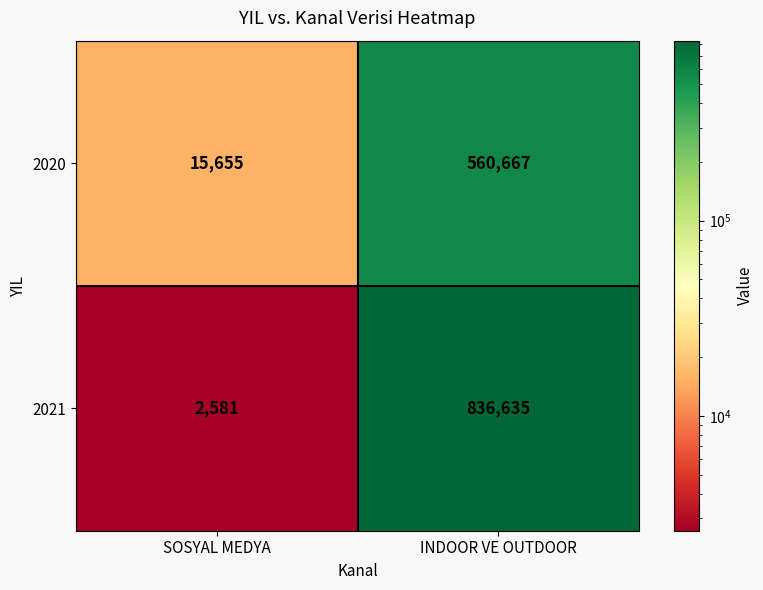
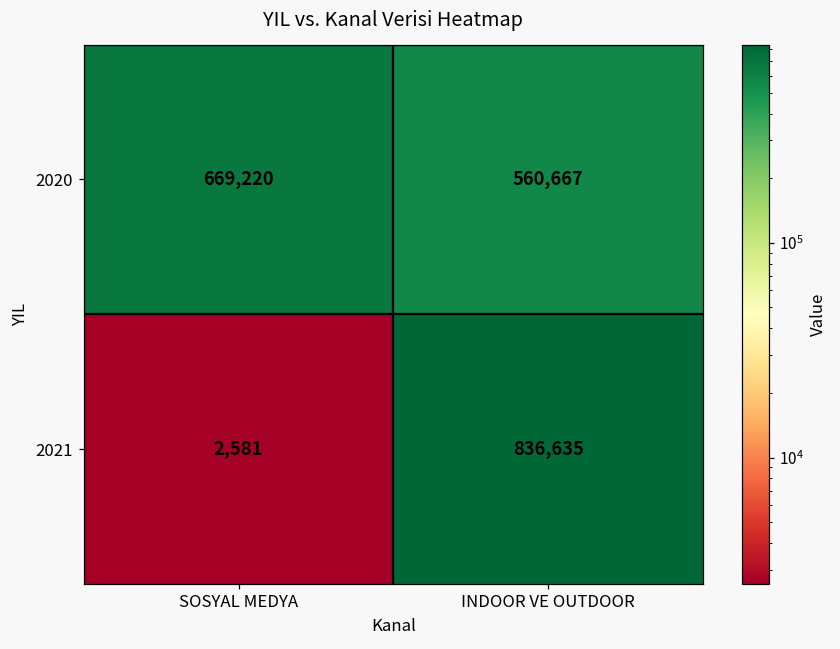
  {
    "2020": {
-     "SOSYAL MEDYA": "15,655",
+     "SOSYAL MEDYA": "669,220",
      "INDOOR VE OUTDOOR": "560,667"
    },
    "2021": {
      "SOSYAL MEDYA": "2,581",
      "INDOOR VE OUTDOOR": "836,635"
    }
  }
